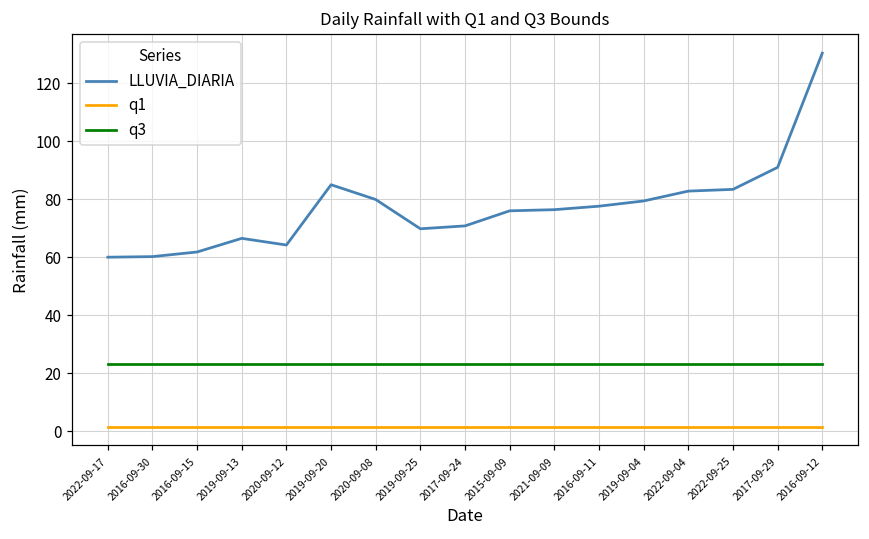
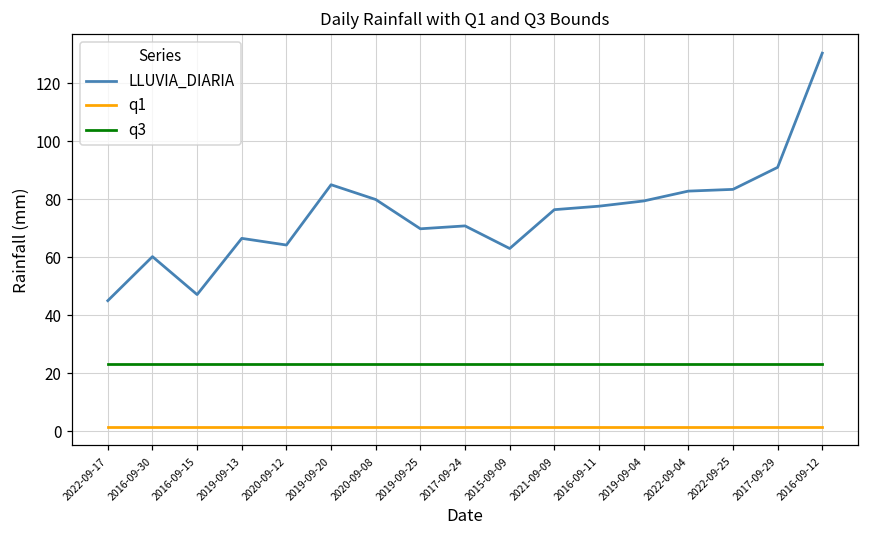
  {
    "LLUVIA_DIARIA": {
-     "2022-09-17": 60,
+     "2022-09-17": 45,
      "2016-09-30": 60,
-     "2016-09-15": 62,
+     "2016-09-15": 47,
      "2019-09-13": 67,
      "2020-09-12": 64,
      "2019-09-20": 85,
      "2020-09-08": 80,
      "2019-09-25": 70,
      "2017-09-24": 71,
-     "2015-09-09": 76,
+     "2015-09-09": 63,
      "2021-09-09": 76,
      "2016-09-11": 78,
      "2019-09-04": 79,
      "2022-09-04": 83,
      "2022-09-25": 83,
      "2017-09-29": 91,
      "2016-09-12": 130
    },
    "q1": {
      "2022-09-17": 2,
      "2016-09-30": 2,
      "2016-09-15": 2,
      "2019-09-13": 2,
      "2020-09-12": 2,
      "2019-09-20": 2,
      "2020-09-08": 2,
      "2019-09-25": 2,
      "2017-09-24": 2,
      "2015-09-09": 2,
      "2021-09-09": 2,
      "2016-09-11": 2,
      "2019-09-04": 2,
      "2022-09-04": 2,
      "2022-09-25": 2,
      "2017-09-29": 2,
      "2016-09-12": 2
    },
    "q3": {
      "2022-09-17": 23,
      "2016-09-30": 23,
      "2016-09-15": 23,
      "2019-09-13": 23,
      "2020-09-12": 23,
      "2019-09-20": 23,
      "2020-09-08": 23,
      "2019-09-25": 23,
      "2017-09-24": 23,
      "2015-09-09": 23,
      "2021-09-09": 23,
      "2016-09-11": 23,
      "2019-09-04": 23,
      "2022-09-04": 23,
      "2022-09-25": 23,
      "2017-09-29": 23,
      "2016-09-12": 23
    }
  }
